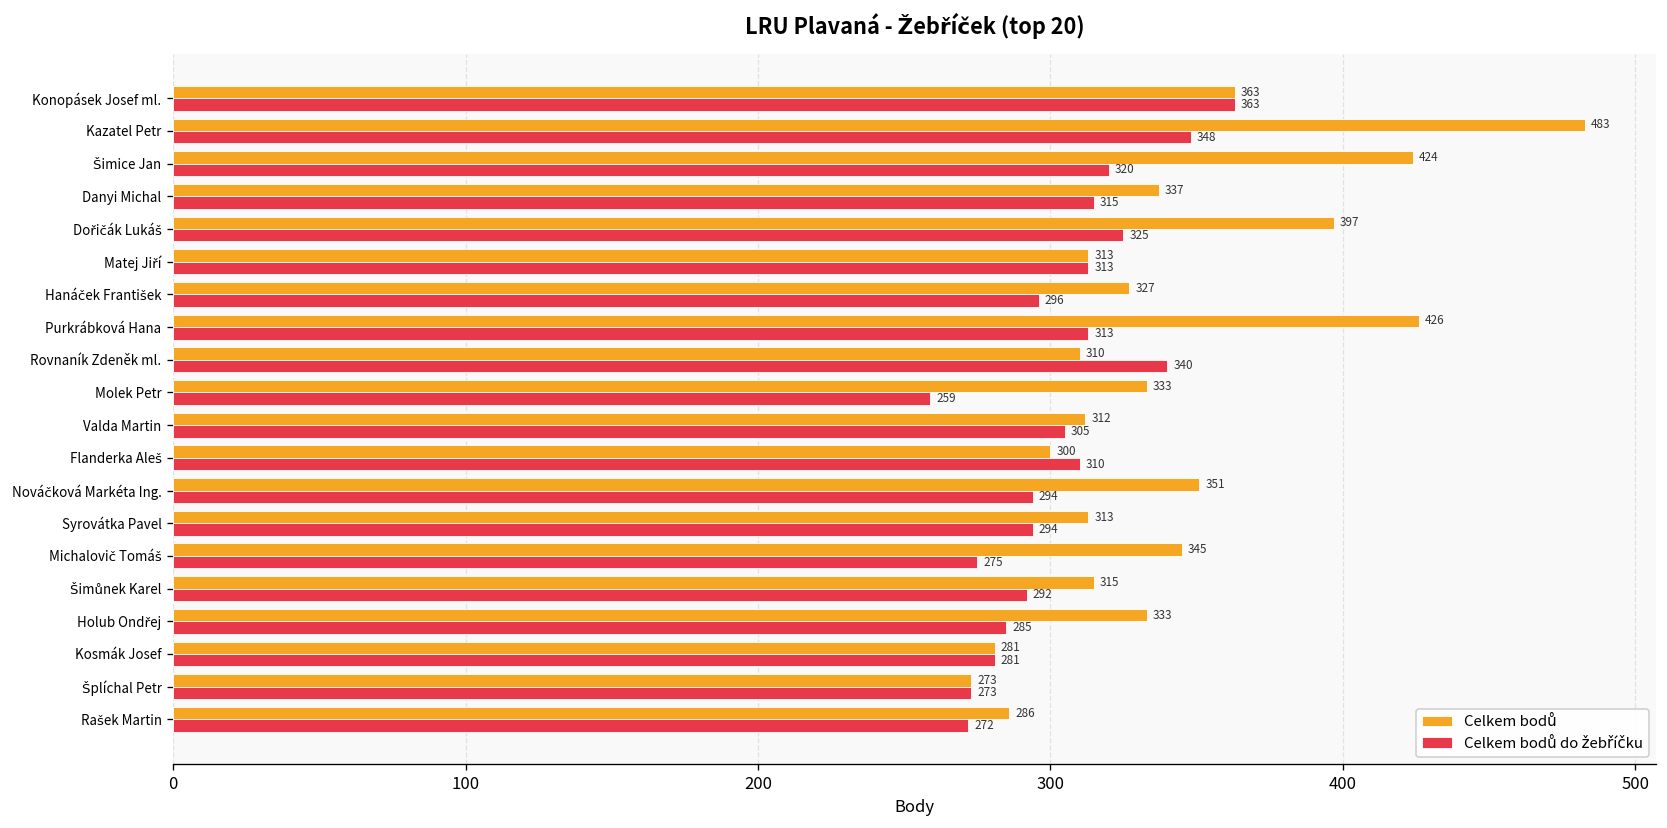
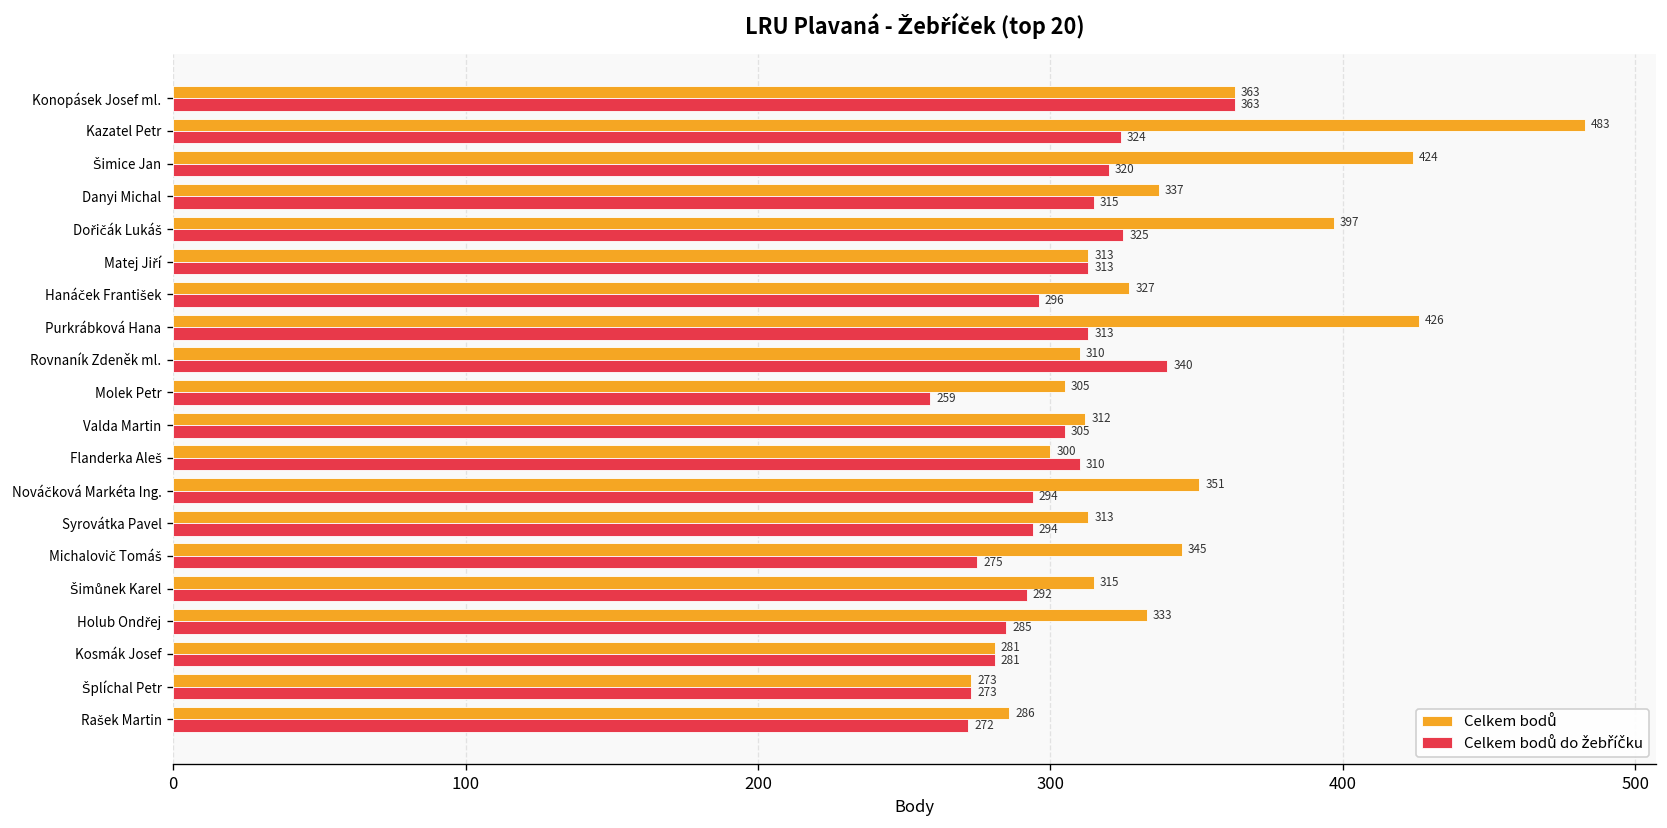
  {
    "Celkem bodů": {
      "Konopásek Josef ml.": 363,
      "Kazatel Petr": 483,
      "Šimice Jan": 424,
      "Danyi Michal": 337,
      "Dořičák Lukáš": 397,
      "Matej Jiří": 313,
      "Hanáček František": 327,
      "Purkrábková Hana": 426,
      "Rovnaník Zdeněk ml.": 310,
-     "Molek Petr": 333,
+     "Molek Petr": 305,
      "Valda Martin": 312,
      "Flanderka Aleš": 300,
      "Nováčková Markéta Ing.": 351,
      "Syrovátka Pavel": 313,
      "Michalovič Tomáš": 345,
      "Šimůnek Karel": 315,
      "Holub Ondřej": 333,
      "Kosmák Josef": 281,
      "Šplíchal Petr": 273,
      "Rašek Martin": 286
    },
    "Celkem bodů do žebříčku": {
      "Konopásek Josef ml.": 363,
-     "Kazatel Petr": 348,
+     "Kazatel Petr": 324,
      "Šimice Jan": 320,
      "Danyi Michal": 315,
      "Dořičák Lukáš": 325,
      "Matej Jiří": 313,
      "Hanáček František": 296,
      "Purkrábková Hana": 313,
      "Rovnaník Zdeněk ml.": 340,
      "Molek Petr": 259,
      "Valda Martin": 305,
      "Flanderka Aleš": 310,
      "Nováčková Markéta Ing.": 294,
      "Syrovátka Pavel": 294,
      "Michalovič Tomáš": 275,
      "Šimůnek Karel": 292,
      "Holub Ondřej": 285,
      "Kosmák Josef": 281,
      "Šplíchal Petr": 273,
      "Rašek Martin": 272
    }
  }
